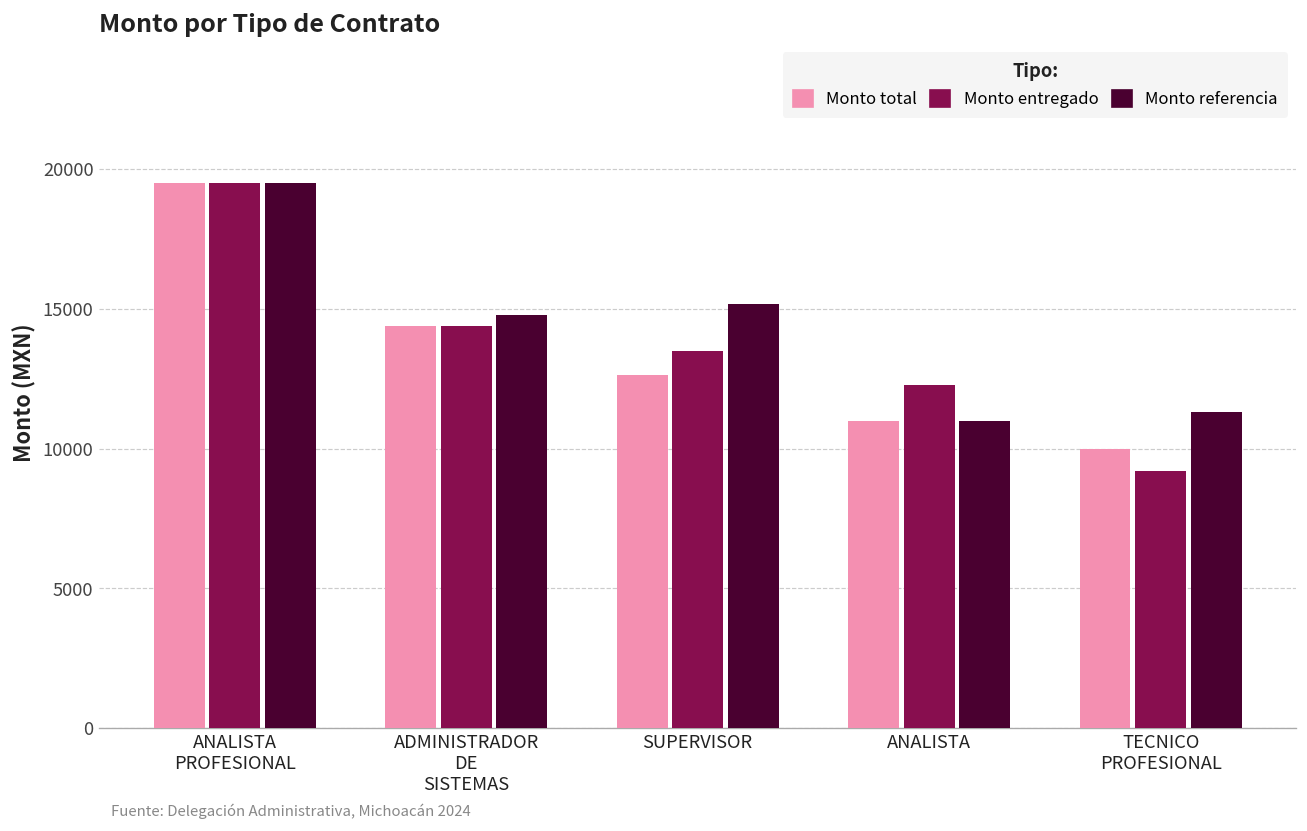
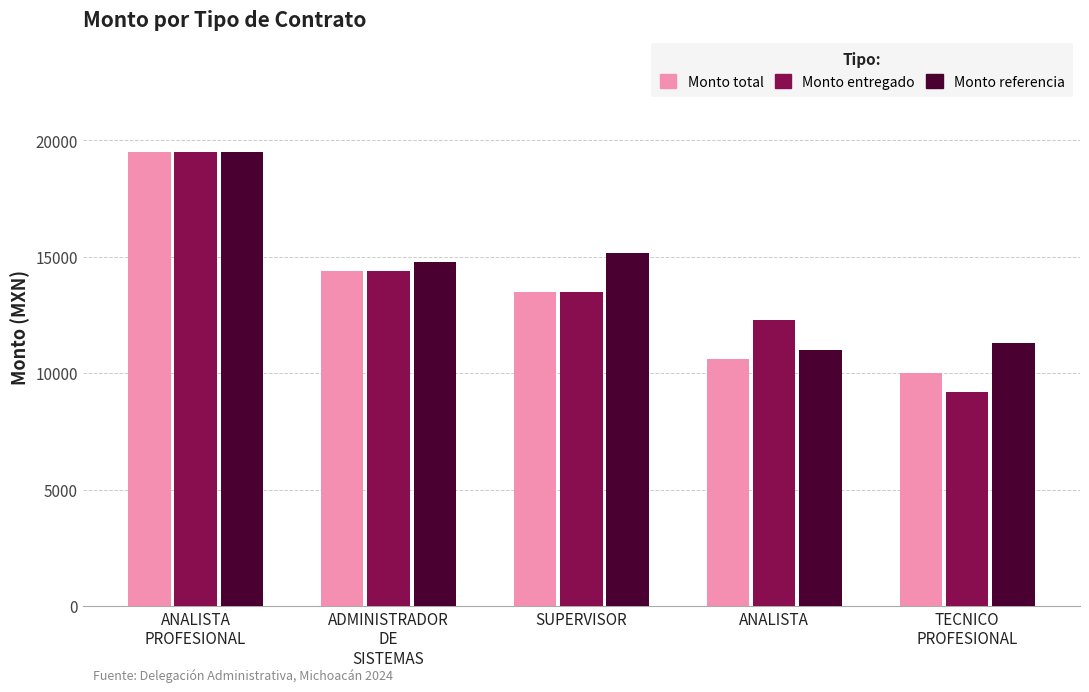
  {
    "Monto total": {
      "ANALISTA PROFESIONAL": 19500,
      "ADMINISTRADOR DE SISTEMAS": 14400,
-     "SUPERVISOR": 12600,
-     "ANALISTA": 11000,
+     "SUPERVISOR": 13500,
+     "ANALISTA": 10600,
      "TECNICO PROFESIONAL": 10000
    },
    "Monto entregado": {
      "ANALISTA PROFESIONAL": 19500,
      "ADMINISTRADOR DE SISTEMAS": 14400,
      "SUPERVISOR": 13500,
      "ANALISTA": 12300,
      "TECNICO PROFESIONAL": 9200
    },
    "Monto referencia": {
      "ANALISTA PROFESIONAL": 19500,
      "ADMINISTRADOR DE SISTEMAS": 14800,
      "SUPERVISOR": 15200,
      "ANALISTA": 11000,
      "TECNICO PROFESIONAL": 11300
    }
  }
